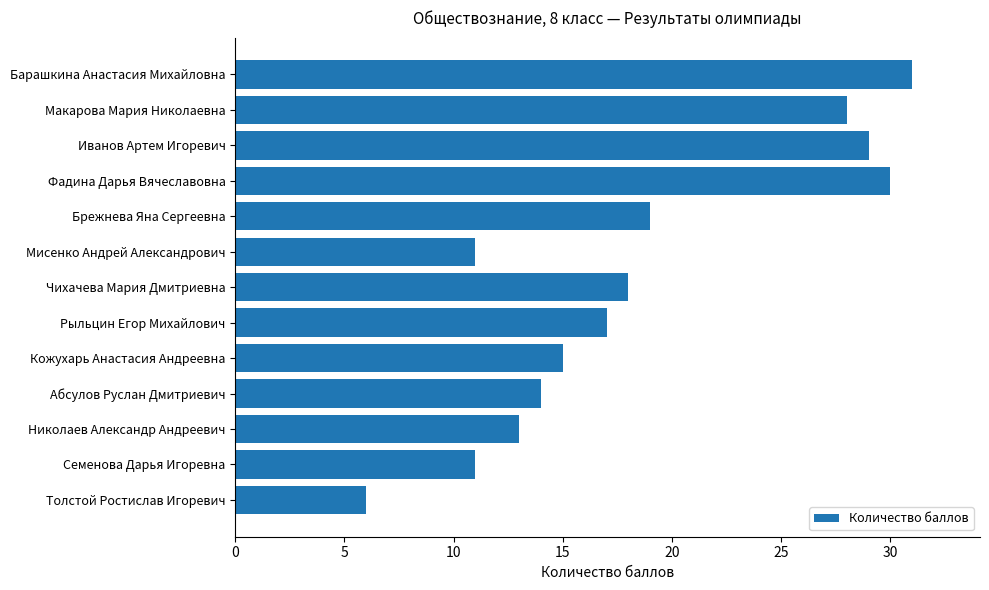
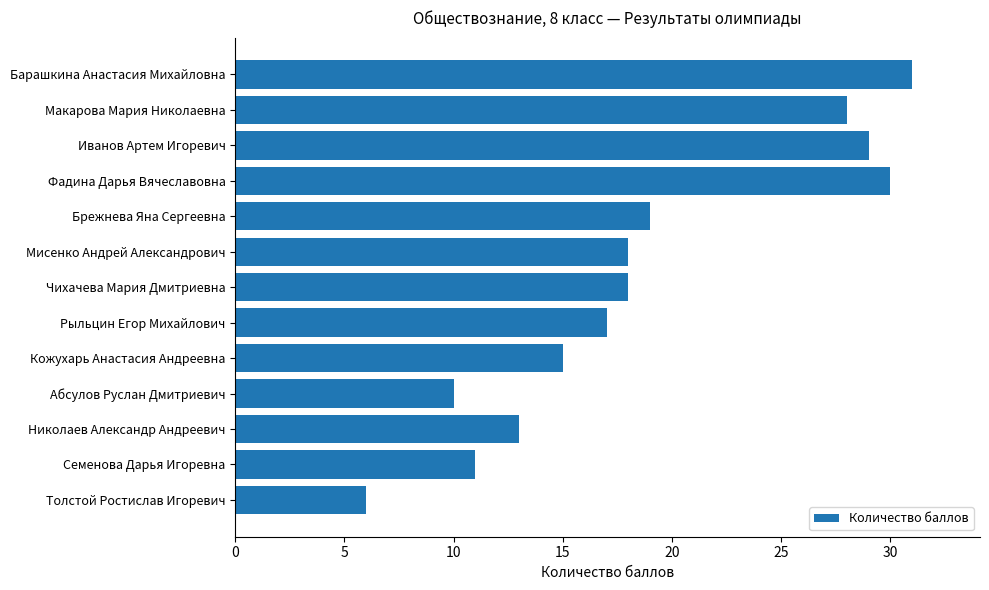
  {
    "Барашкина Анастасия Михайловна": 31,
    "Макарова Мария Николаевна": 28,
    "Иванов Артем Игоревич": 29,
    "Фадина Дарья Вячеславовна": 30,
    "Брежнева Яна Сергеевна": 19,
-   "Мисенко Андрей Александрович": 11,
+   "Мисенко Андрей Александрович": 18,
    "Чихачева Мария Дмитриевна": 18,
    "Рыльцин Егор Михайлович": 17,
    "Кожухарь Анастасия Андреевна": 15,
-   "Абсулов Руслан Дмитриевич": 14,
+   "Абсулов Руслан Дмитриевич": 10,
    "Николаев Александр Андреевич": 13,
    "Семенова Дарья Игоревна": 11,
    "Толстой Ростислав Игоревич": 6
  }
